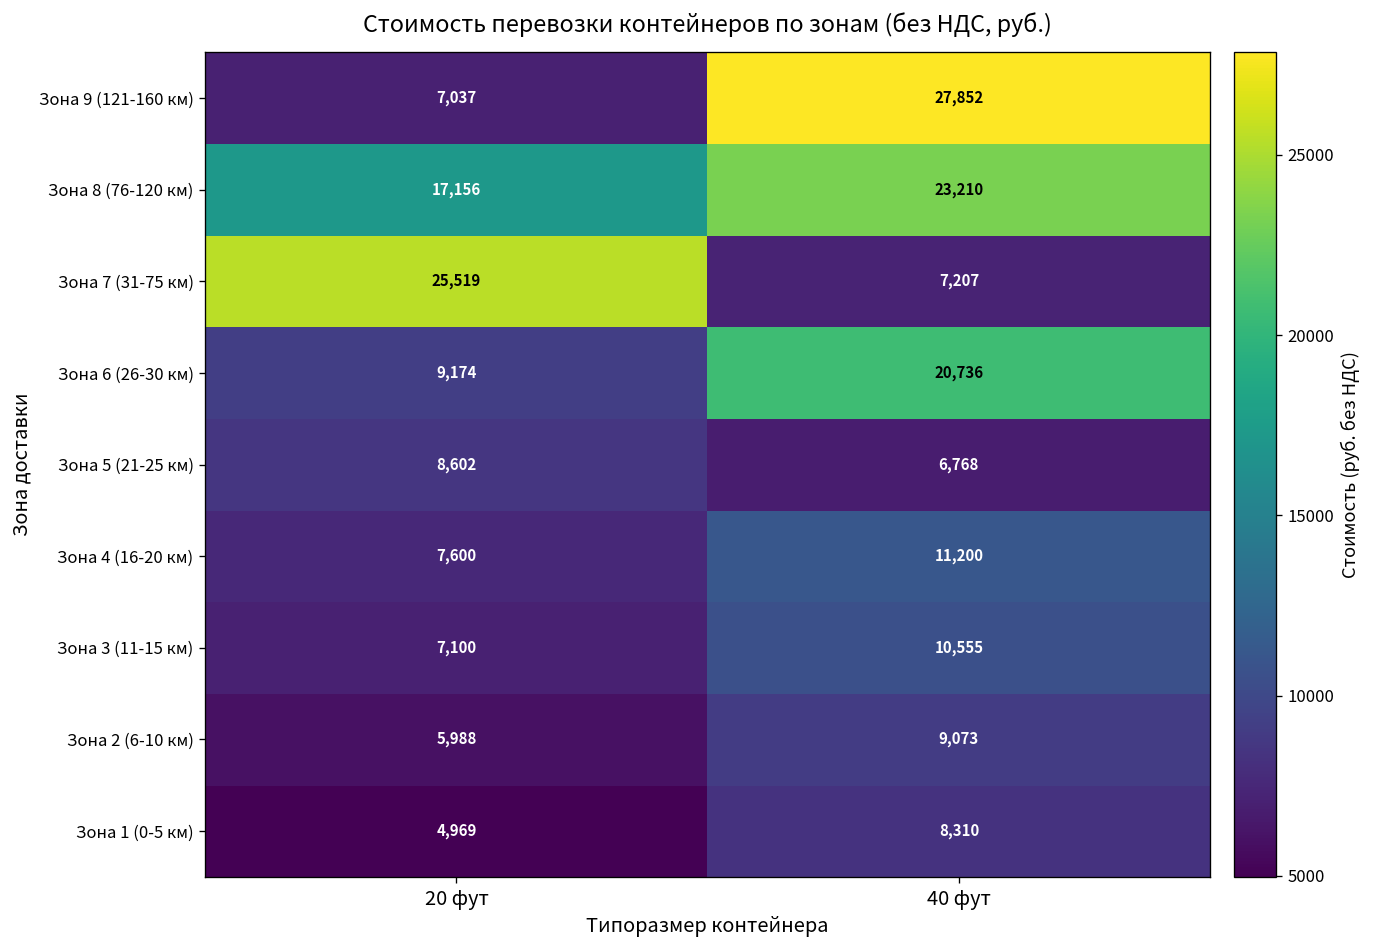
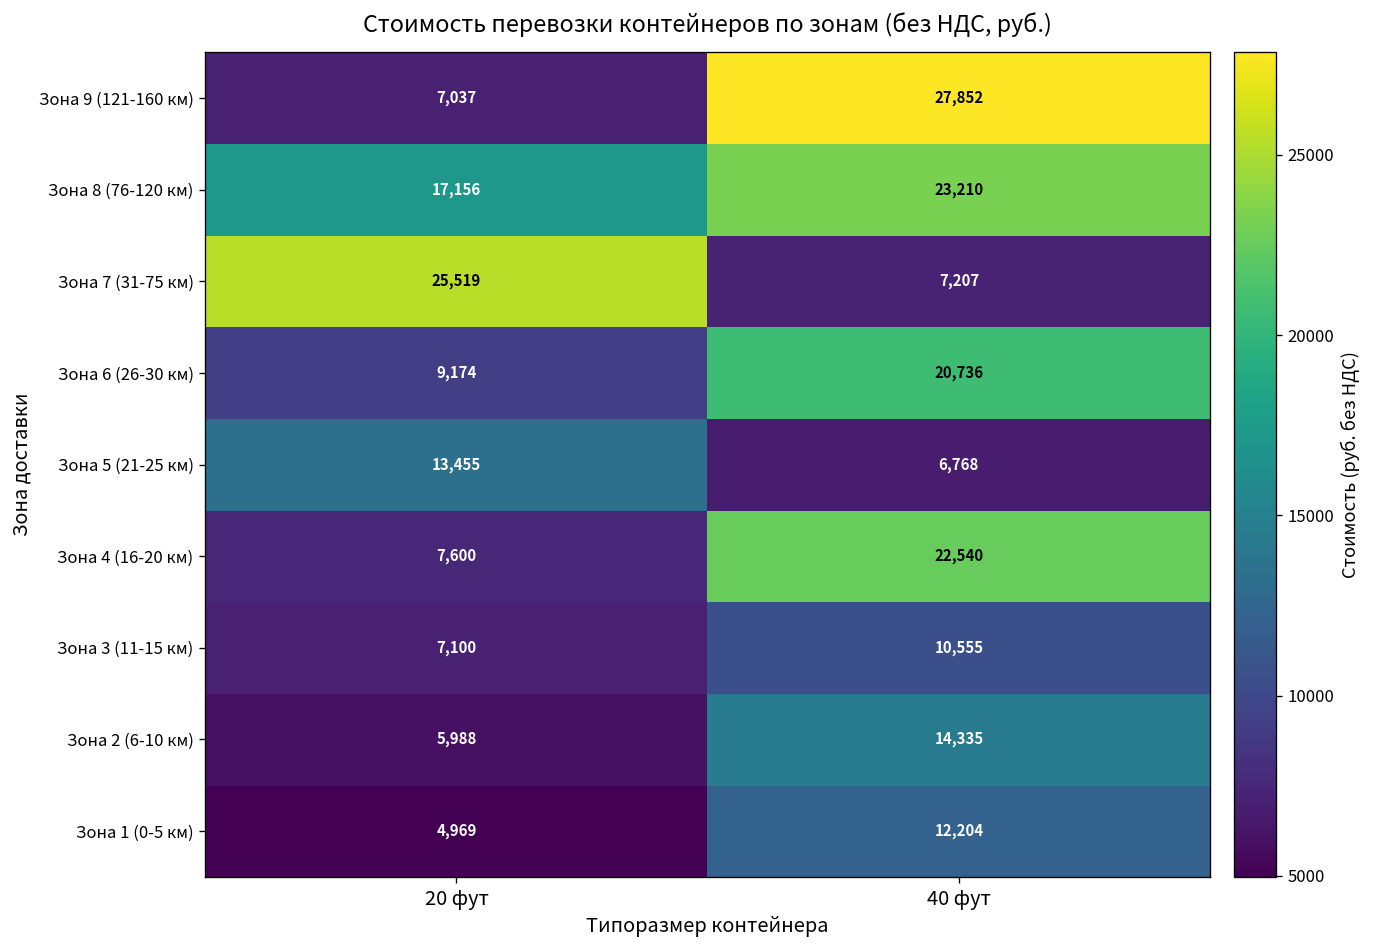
  {
    "Зона 9 (121-160 км)": {
      "20 фут": "7,037",
      "40 фут": "27,852"
    },
    "Зона 8 (76-120 км)": {
      "20 фут": "17,156",
      "40 фут": "23,210"
    },
    "Зона 7 (31-75 км)": {
      "20 фут": "25,519",
      "40 фут": "7,207"
    },
    "Зона 6 (26-30 км)": {
      "20 фут": "9,174",
      "40 фут": "20,736"
    },
    "Зона 5 (21-25 км)": {
-     "20 фут": "8,602",
+     "20 фут": "13,455",
      "40 фут": "6,768"
    },
    "Зона 4 (16-20 км)": {
      "20 фут": "7,600",
-     "40 фут": "11,200"
+     "40 фут": "22,540"
    },
    "Зона 3 (11-15 км)": {
      "20 фут": "7,100",
      "40 фут": "10,555"
    },
    "Зона 2 (6-10 км)": {
      "20 фут": "5,988",
-     "40 фут": "9,073"
+     "40 фут": "14,335"
    },
    "Зона 1 (0-5 км)": {
      "20 фут": "4,969",
-     "40 фут": "8,310"
+     "40 фут": "12,204"
    }
  }
